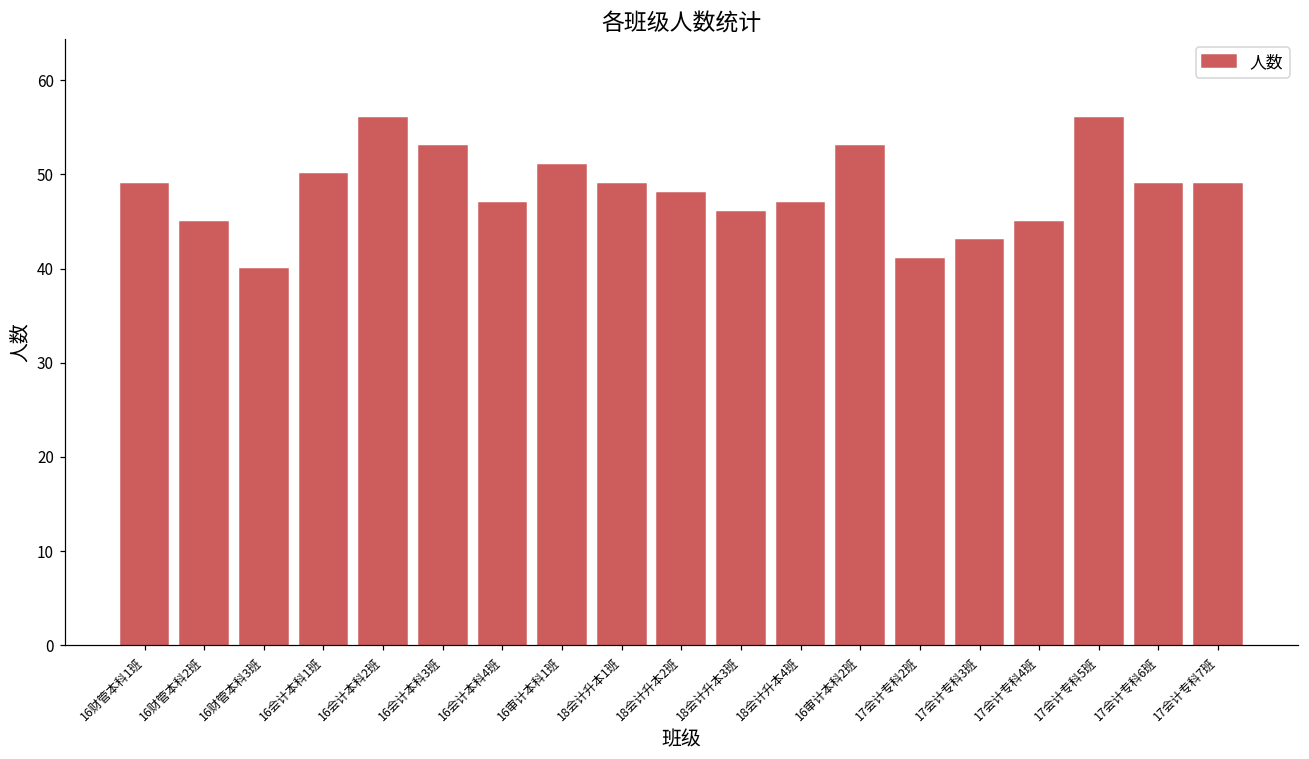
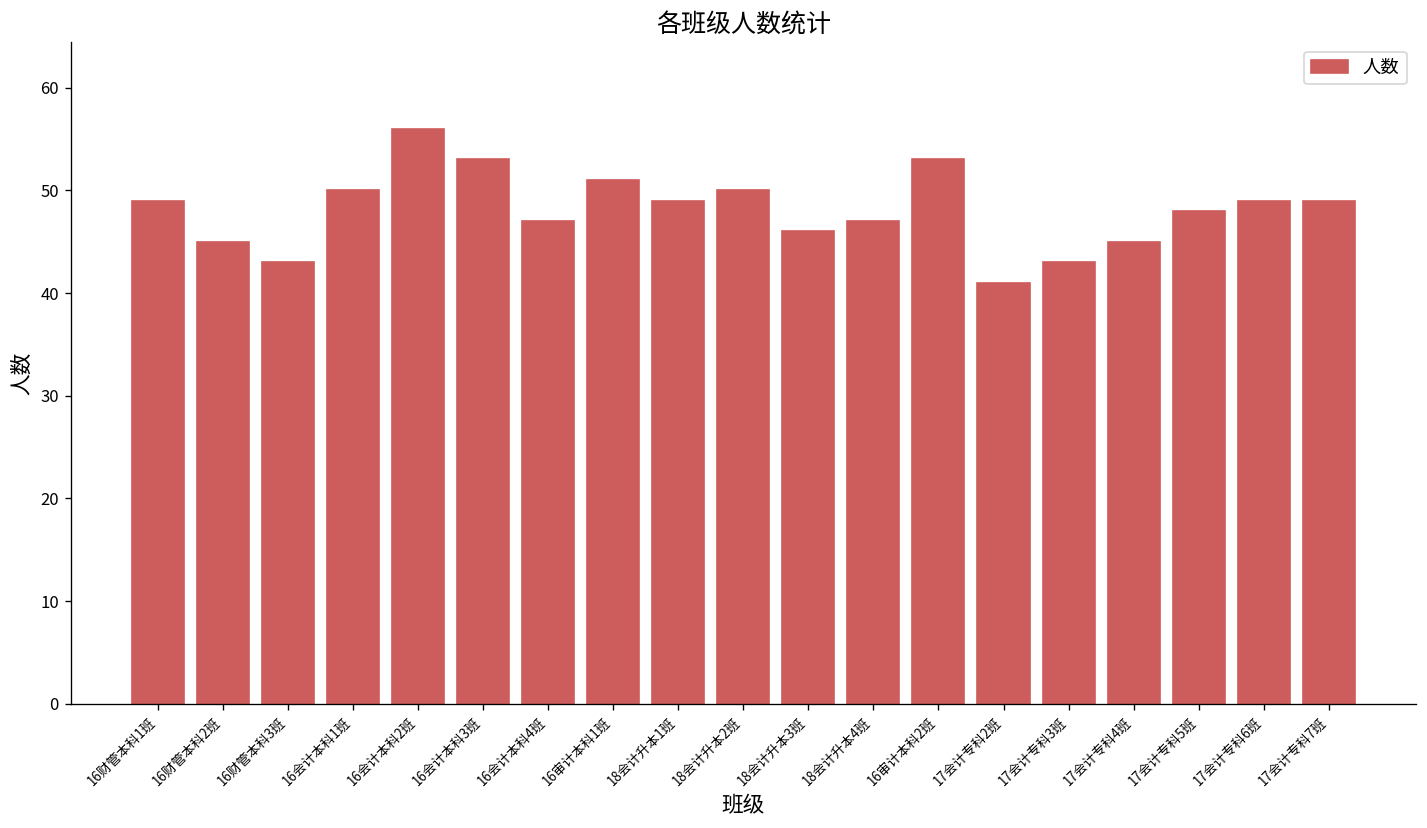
  {
    "16财管本科1班": 49,
    "16财管本科2班": 45,
-   "16财管本科3班": 40,
+   "16财管本科3班": 43,
    "16会计本科1班": 50,
    "16会计本科2班": 56,
    "16会计本科3班": 53,
    "16会计本科4班": 47,
    "16审计本科1班": 51,
    "18会计升本1班": 49,
-   "18会计升本2班": 48,
+   "18会计升本2班": 50,
    "18会计升本3班": 46,
    "18会计升本4班": 47,
    "16审计本科2班": 53,
    "17会计专科2班": 41,
    "17会计专科3班": 43,
    "17会计专科4班": 45,
-   "17会计专科5班": 56,
+   "17会计专科5班": 48,
    "17会计专科6班": 49,
    "17会计专科7班": 49
  }
